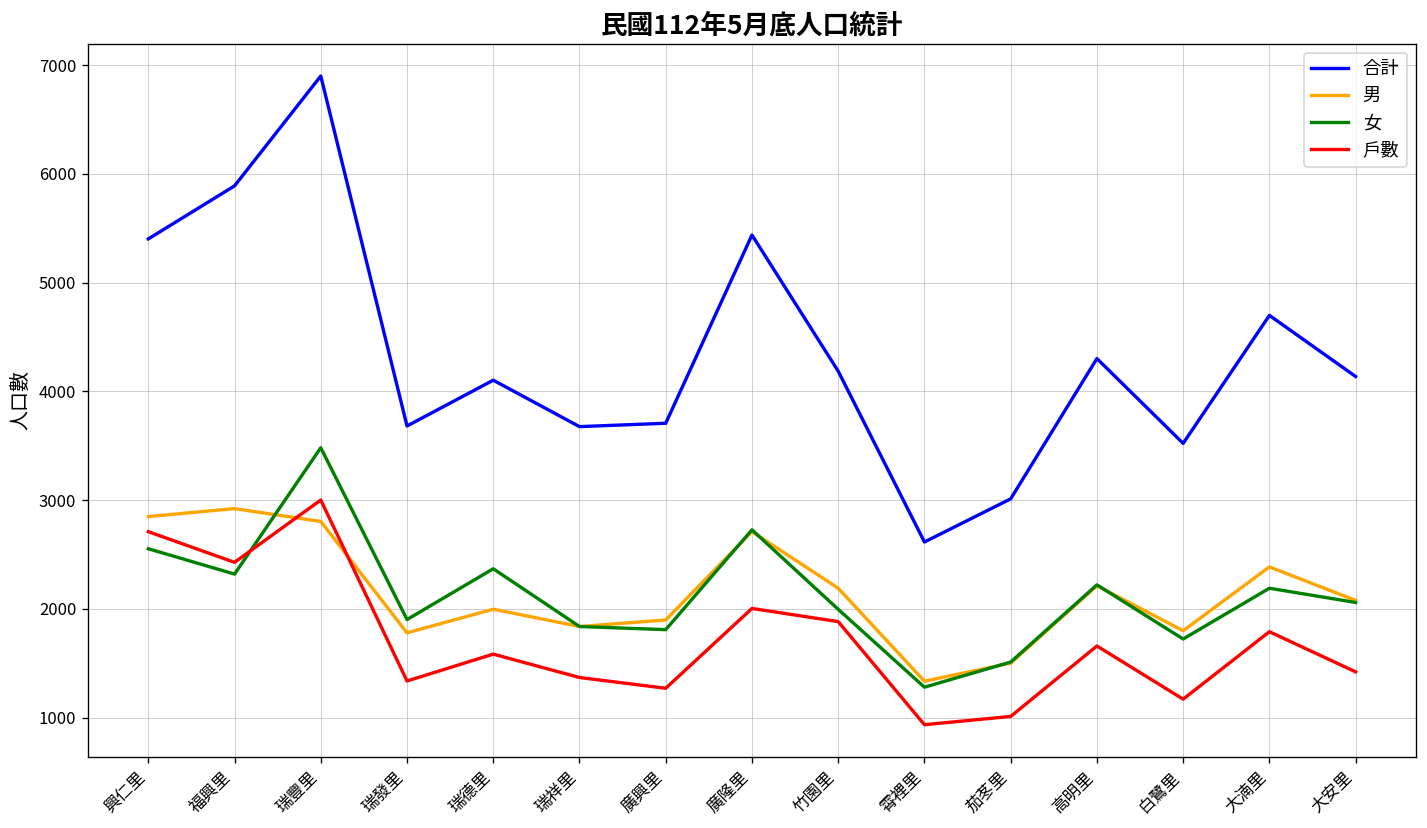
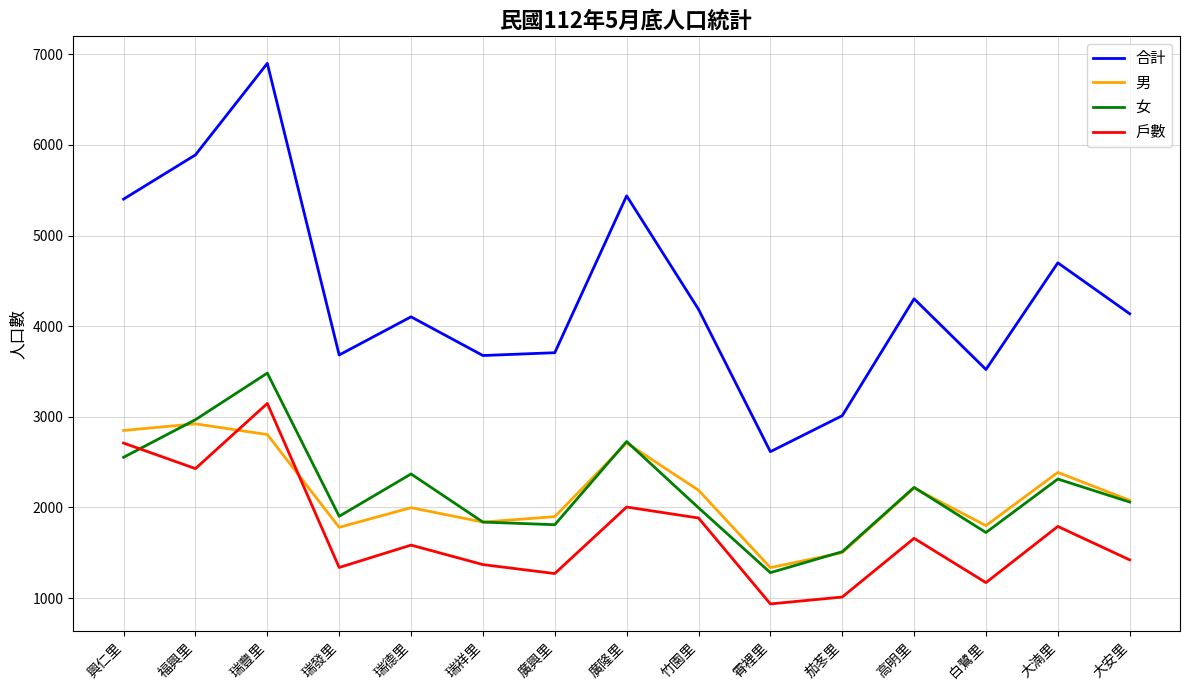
  {
    "合計": {
      "興仁里": 5400,
      "福興里": 5900,
      "瑞豐里": 6900,
      "瑞發里": 3700,
      "瑞德里": 4100,
      "瑞祥里": 3700,
      "廣興里": 3700,
      "廣隆里": 5400,
      "竹園里": 4200,
      "霄裡里": 2600,
      "茄苳里": 3000,
      "高明里": 4300,
      "白鷺里": 3500,
      "大湳里": 4700,
      "大安里": 4100
    },
    "男": {
      "興仁里": 2800,
      "福興里": 2900,
      "瑞豐里": 2800,
      "瑞發里": 1800,
      "瑞德里": 2000,
      "廣興里": 1900,
      "竹園里": 2200,
      "霄裡里": 1300,
      "白鷺里": 1800,
      "大湳里": 2400
    },
    "女": {
      "興仁里": 2600,
-     "福興里": 2300,
+     "福興里": 3000,
      "瑞豐里": 3500,
      "瑞發里": 1900,
      "瑞德里": 2400,
      "廣興里": 1800,
      "竹園里": 2000,
      "霄裡里": 1300,
      "白鷺里": 1700,
-     "大湳里": 2200
+     "大湳里": 2300
    },
    "戶數": {
      "興仁里": 2700,
      "福興里": 2400,
-     "瑞豐里": 3000,
+     "瑞豐里": 3100,
      "瑞發里": 1300,
      "瑞德里": 1600,
      "瑞祥里": 1400,
      "廣興里": 1300,
      "廣隆里": 2000,
      "竹園里": 1900,
      "霄裡里": 900,
      "茄苳里": 1000,
      "高明里": 1700,
      "白鷺里": 1200,
      "大湳里": 1800,
      "大安里": 1400
    }
  }
